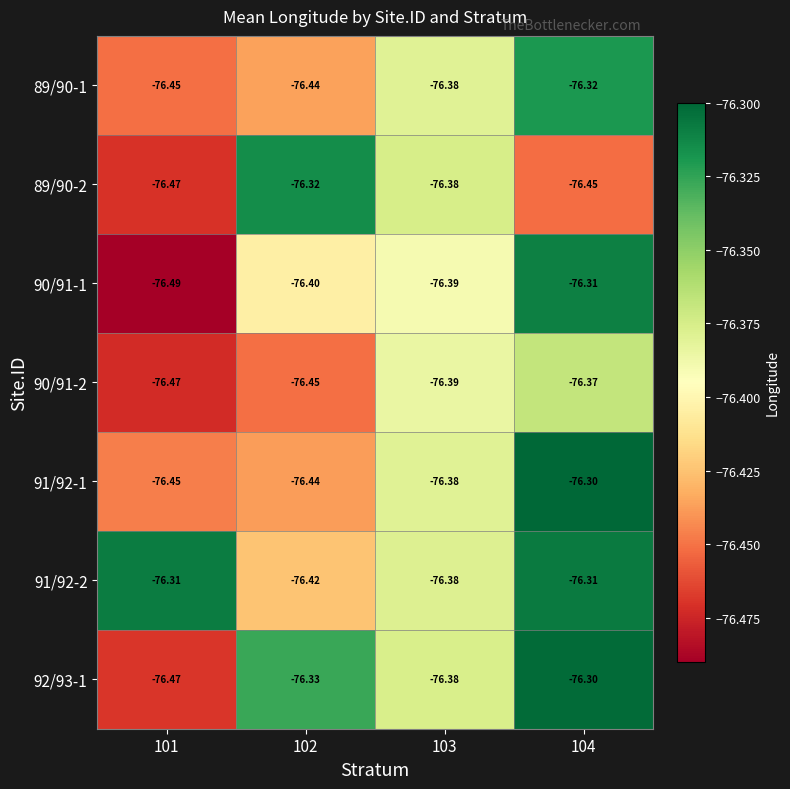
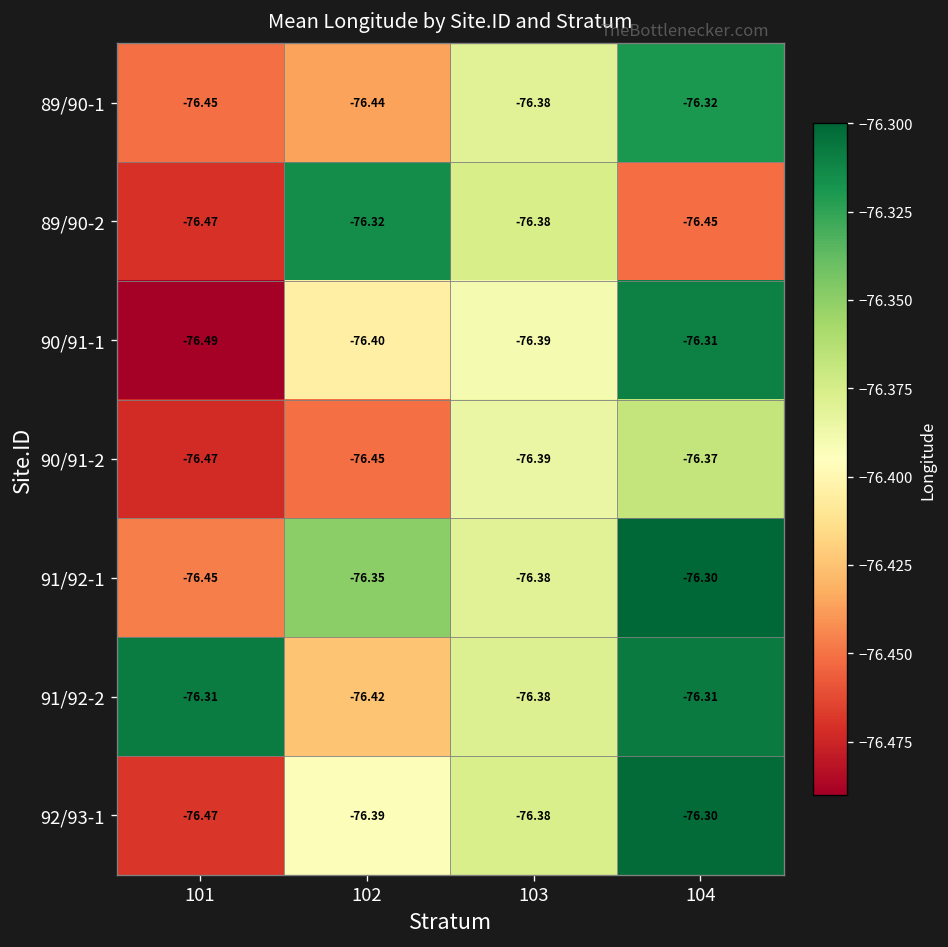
  {
    "89/90-1": {
      "101": -76.45,
      "102": -76.44,
      "103": -76.38,
      "104": -76.32
    },
    "89/90-2": {
      "101": -76.47,
      "102": -76.32,
      "103": -76.38,
      "104": -76.45
    },
    "90/91-1": {
      "101": -76.49,
      "102": -76.40,
      "103": -76.39,
      "104": -76.31
    },
    "90/91-2": {
      "101": -76.47,
      "102": -76.45,
      "103": -76.39,
      "104": -76.37
    },
    "91/92-1": {
      "101": -76.45,
-     "102": -76.44,
+     "102": -76.35,
      "103": -76.38,
      "104": -76.30
    },
    "91/92-2": {
      "101": -76.31,
      "102": -76.42,
      "103": -76.38,
      "104": -76.31
    },
    "92/93-1": {
      "101": -76.47,
-     "102": -76.33,
+     "102": -76.39,
      "103": -76.38,
      "104": -76.30
    }
  }
